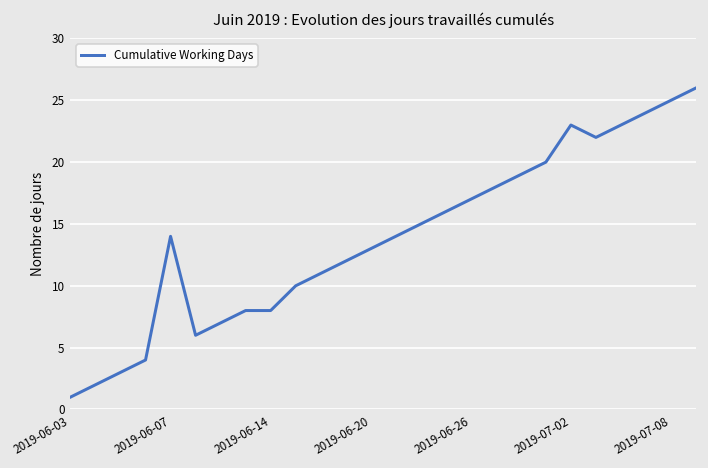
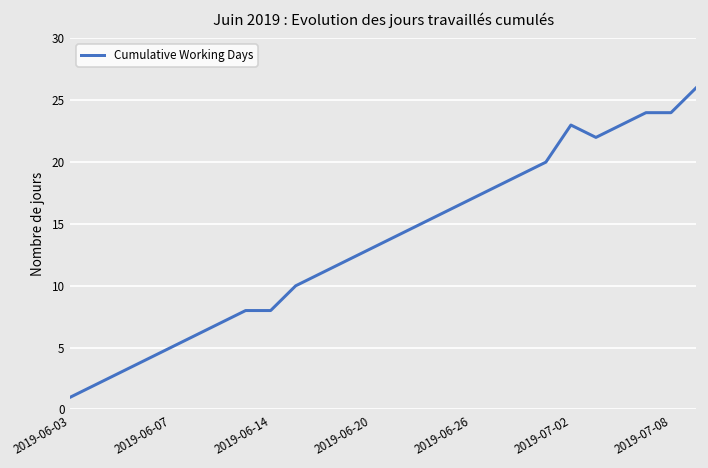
  {
    "2019-06-03": 1,
-   "2019-06-07": 14,
+   "2019-06-07": 5,
    "2019-06-14": 8,
    "2019-06-20": 13,
    "2019-06-26": 17,
    "2019-07-02": 23,
-   "2019-07-08": 25
+   "2019-07-08": 24
  }
